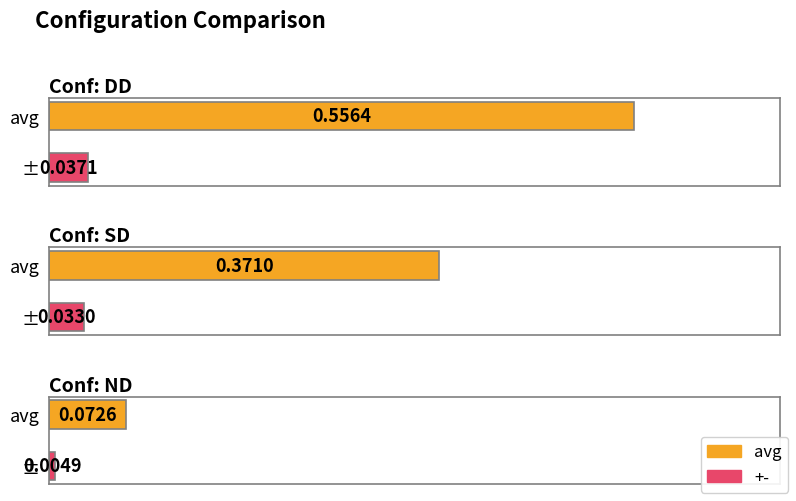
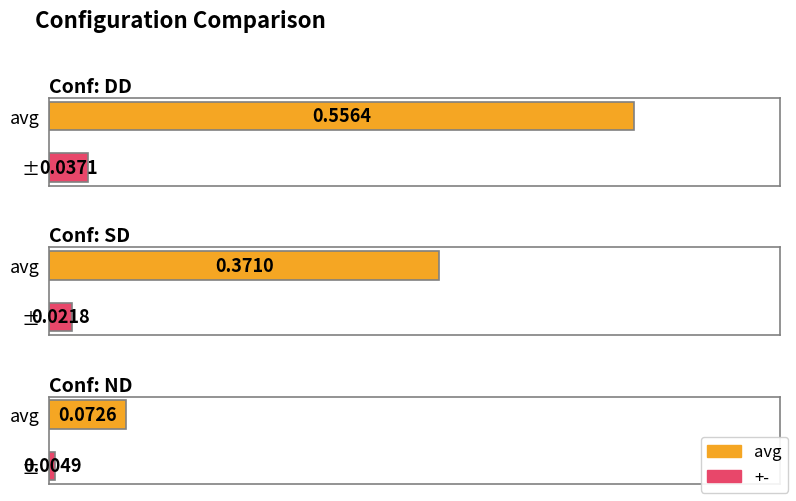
  {
    "Conf: DD": {
      "avg": 0.5564,
      "±": 0.0371
    },
    "Conf: SD": {
      "avg": 0.3710,
-     "±": 0.0330
+     "±": 0.0218
    },
    "Conf: ND": {
      "avg": 0.0726,
      "±": 0.0049
    }
  }
